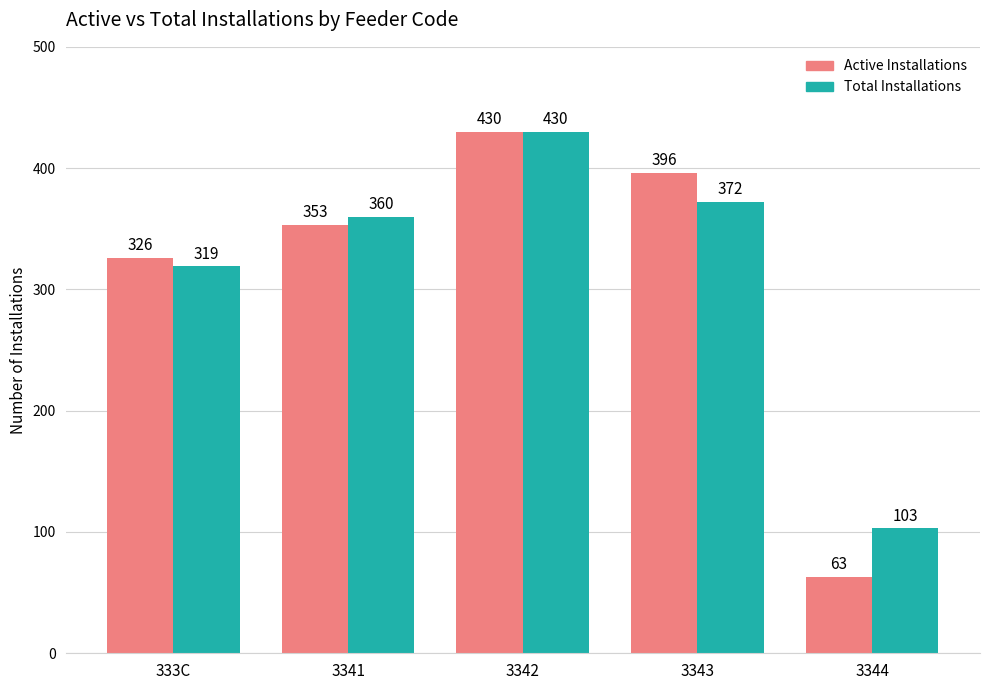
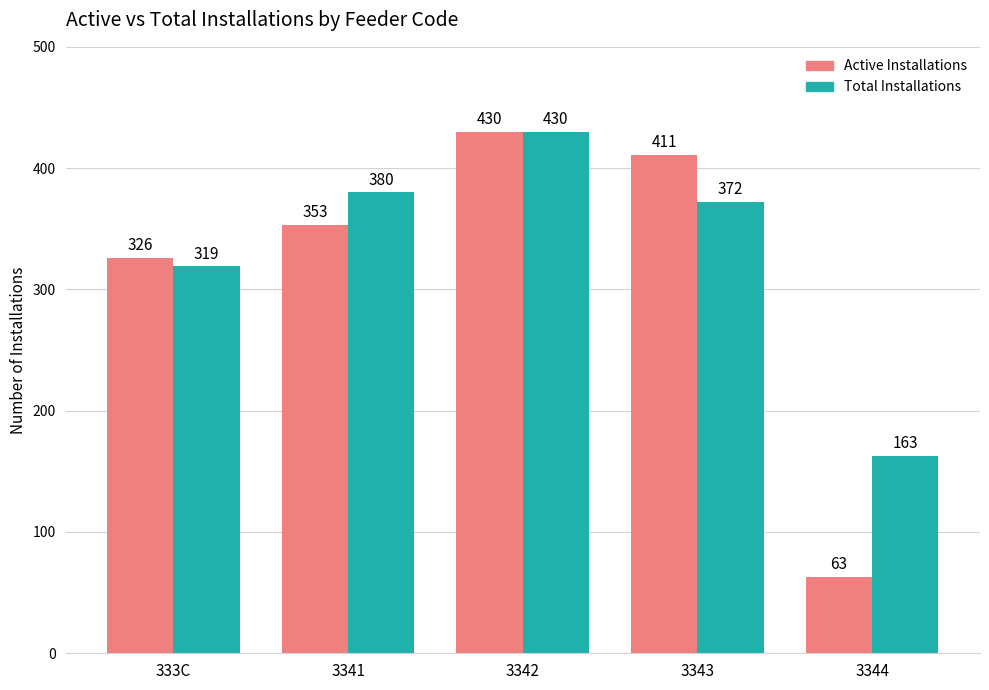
  {
    "Active Installations": {
      "333C": 326,
      "3341": 353,
      "3342": 430,
-     "3343": 396,
+     "3343": 411,
      "3344": 63
    },
    "Total Installations": {
      "333C": 319,
-     "3341": 360,
+     "3341": 380,
      "3342": 430,
      "3343": 372,
-     "3344": 103
+     "3344": 163
    }
  }
